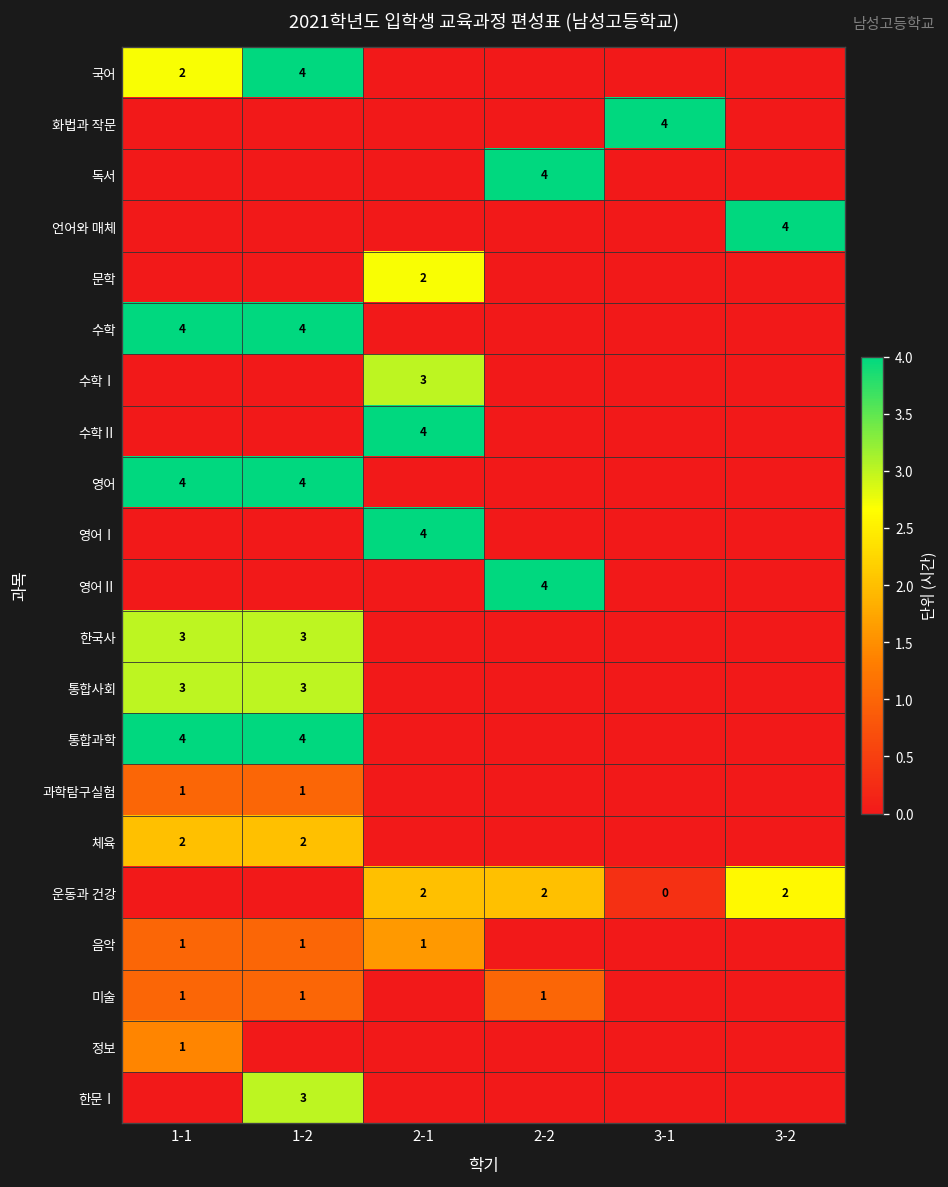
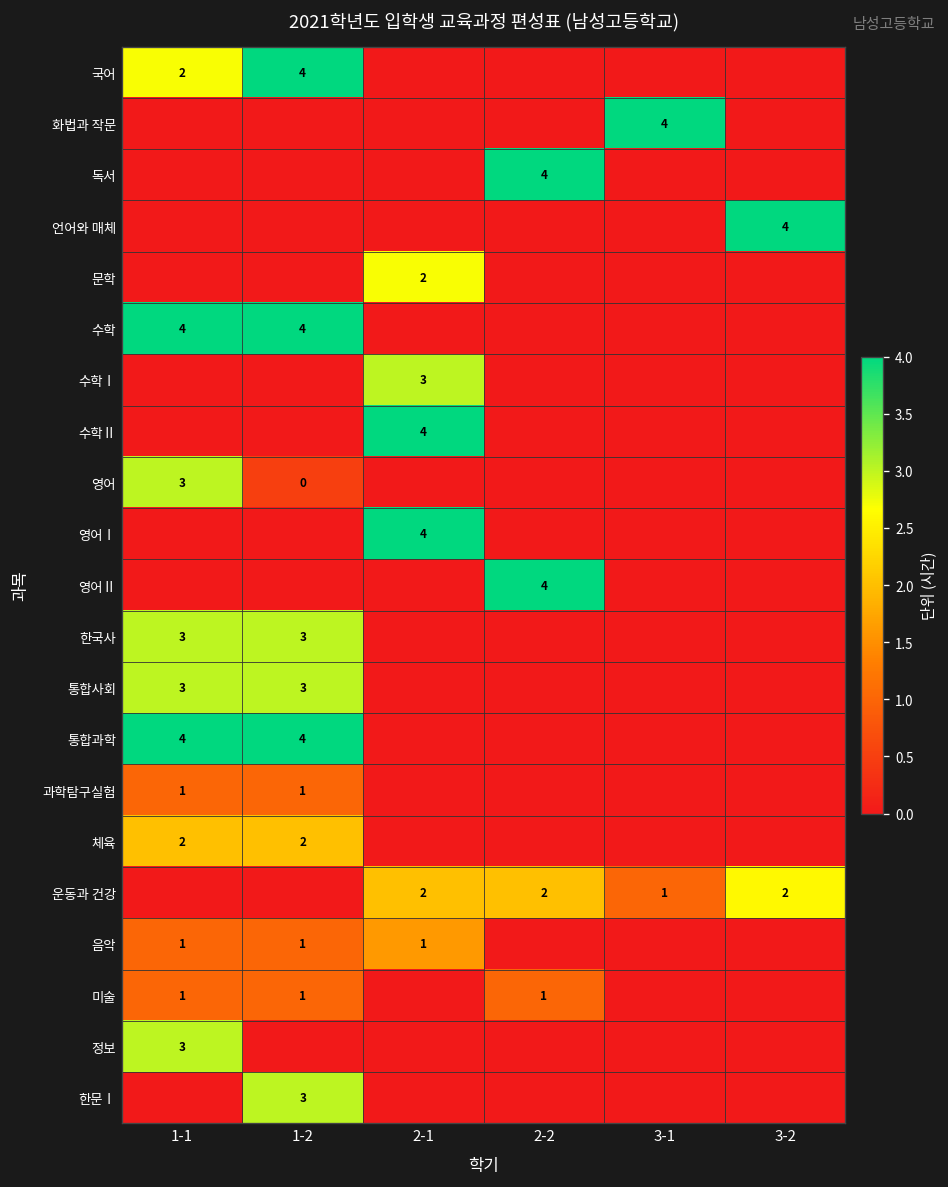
  {
    "국어": {
      "1-1": 2,
      "1-2": 4
    },
    "화법과 작문": {
      "3-1": 4
    },
    "독서": {
      "2-2": 4
    },
    "언어와 매체": {
      "3-2": 4
    },
    "문학": {
      "2-1": 2
    },
    "수학": {
      "1-1": 4,
      "1-2": 4
    },
    "수학Ⅰ": {
      "2-1": 3
    },
    "수학Ⅱ": {
      "2-1": 4
    },
    "영어": {
-     "1-1": 4,
-     "1-2": 4
+     "1-1": 3,
+     "1-2": 0
    },
    "영어Ⅰ": {
      "2-1": 4
    },
    "영어Ⅱ": {
      "2-2": 4
    },
    "한국사": {
      "1-1": 3,
      "1-2": 3
    },
    "통합사회": {
      "1-1": 3,
      "1-2": 3
    },
    "통합과학": {
      "1-1": 4,
      "1-2": 4
    },
    "과학탐구실험": {
      "1-1": 1,
      "1-2": 1
    },
    "체육": {
      "1-1": 2,
      "1-2": 2
    },
    "운동과 건강": {
      "2-1": 2,
      "2-2": 2,
-     "3-1": 0,
+     "3-1": 1,
      "3-2": 2
    },
    "음악": {
      "1-1": 1,
      "1-2": 1,
      "2-1": 1
    },
    "미술": {
      "1-1": 1,
      "1-2": 1,
      "2-2": 1
    },
    "정보": {
-     "1-1": 1
+     "1-1": 3
    },
    "한문Ⅰ": {
      "1-2": 3
    }
  }
